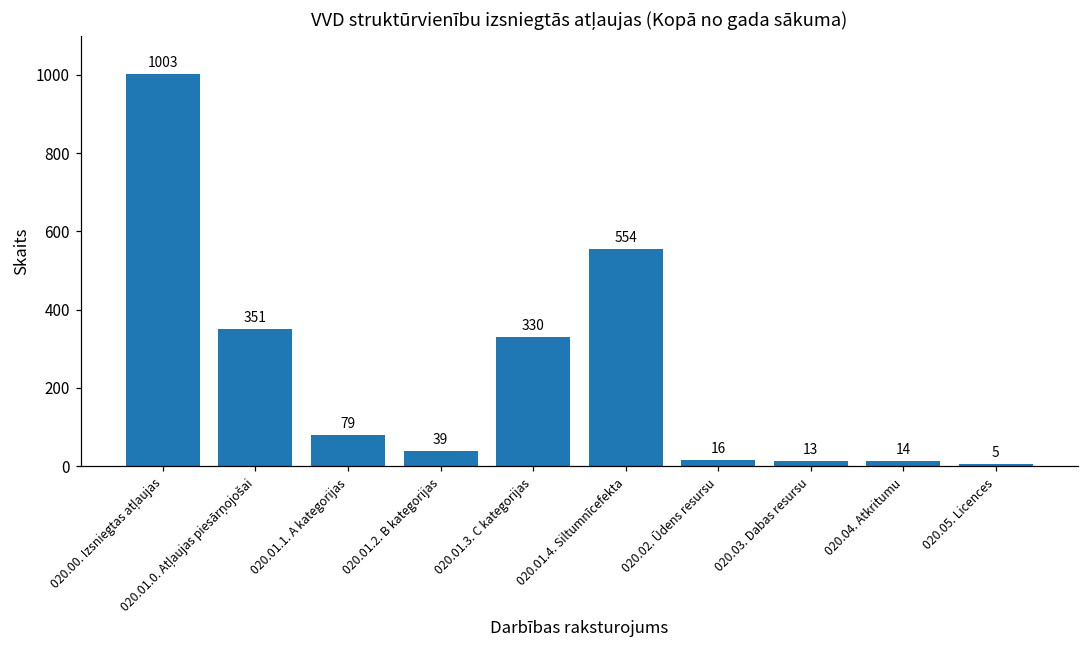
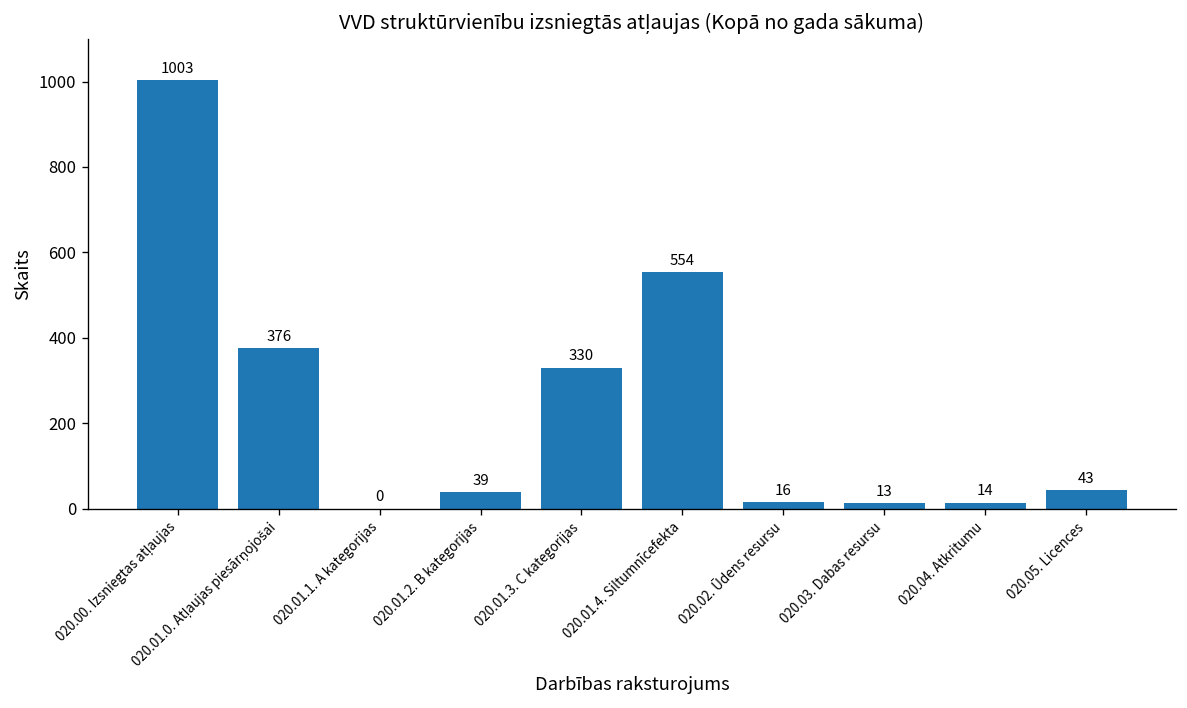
  {
    "020.00. Izsniegtas atļaujas": 1003,
-   "020.01.0. Atļaujas piesārņojošai": 351,
-   "020.01.1. A kategorijas": 79,
+   "020.01.0. Atļaujas piesārņojošai": 376,
+   "020.01.1. A kategorijas": 0,
    "020.01.2. B kategorijas": 39,
    "020.01.3. C kategorijas": 330,
    "020.01.4. Siltumnīcefekta": 554,
    "020.02. Ūdens resursu": 16,
    "020.03. Dabas resursu": 13,
    "020.04. Atkritumu": 14,
-   "020.05. Licences": 5
+   "020.05. Licences": 43
  }
